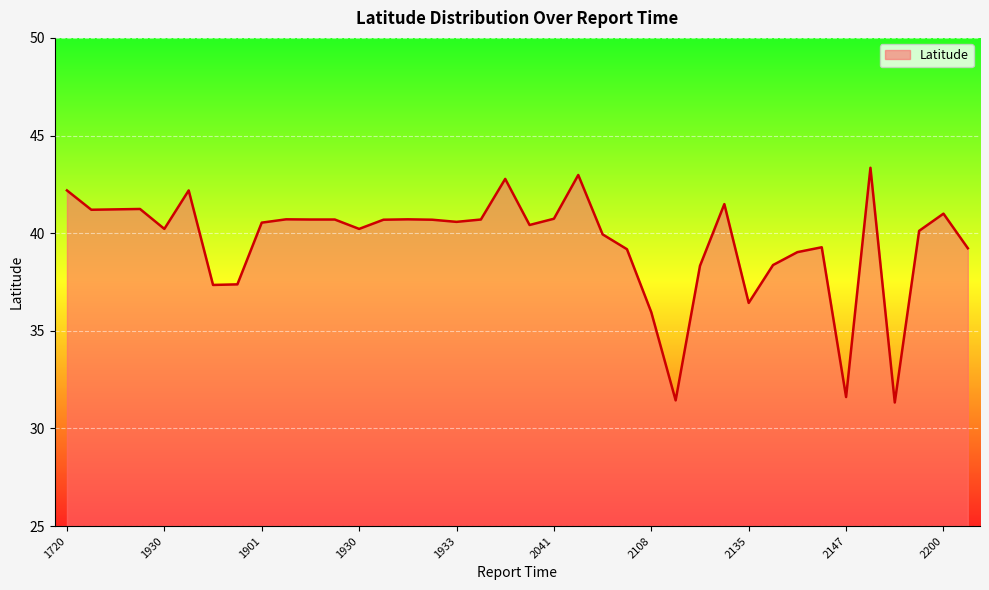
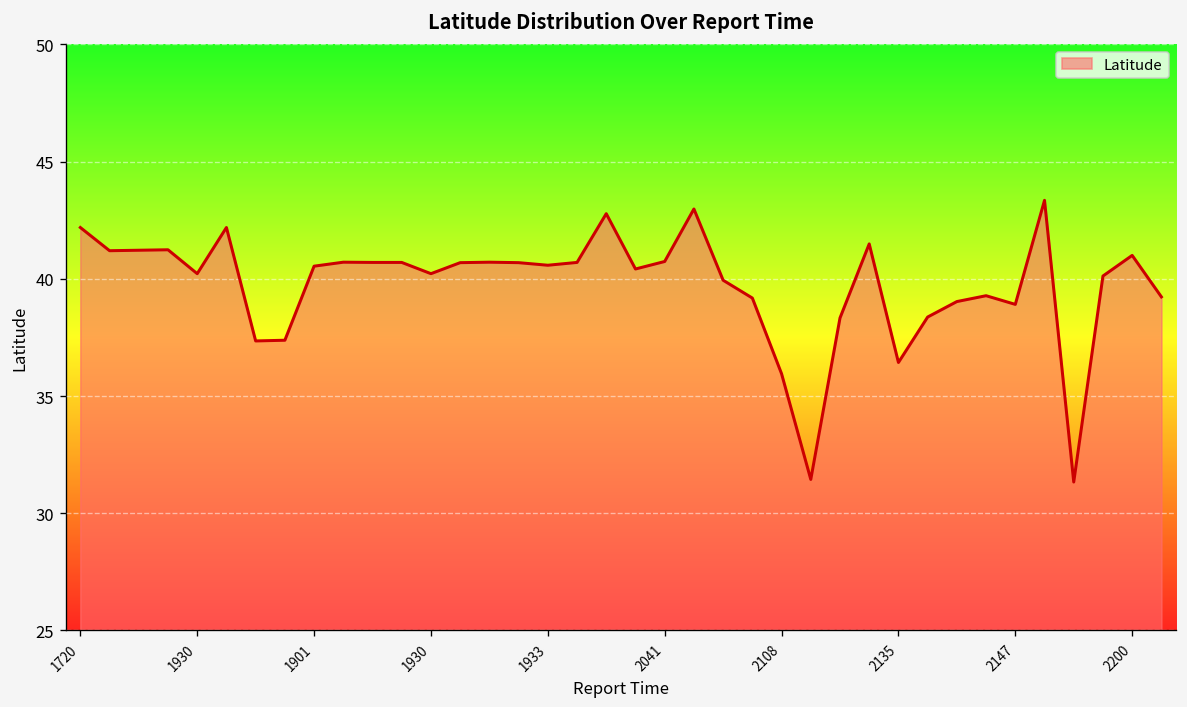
  {
    "1901": 40.5,
    "2108": 36.0,
    "2135": 36.4,
-   "2147": 31.6
+   "2147": 38.9
  }
